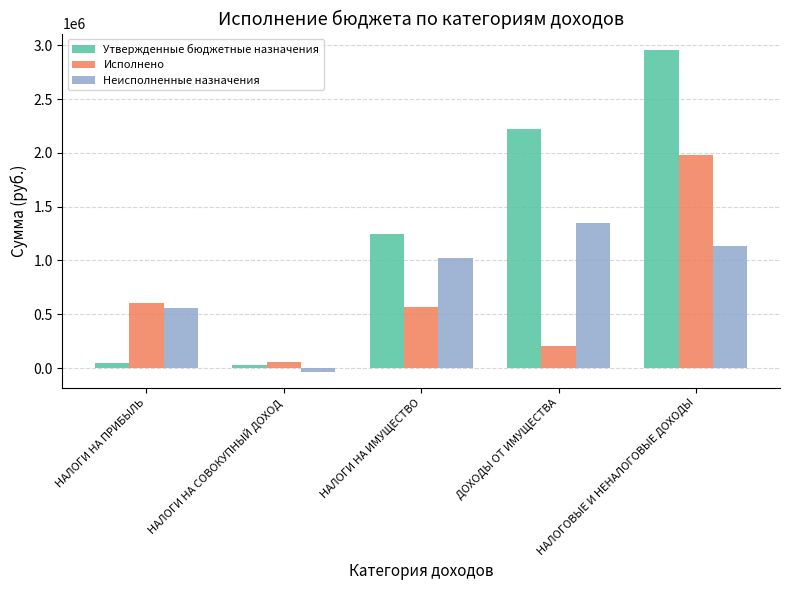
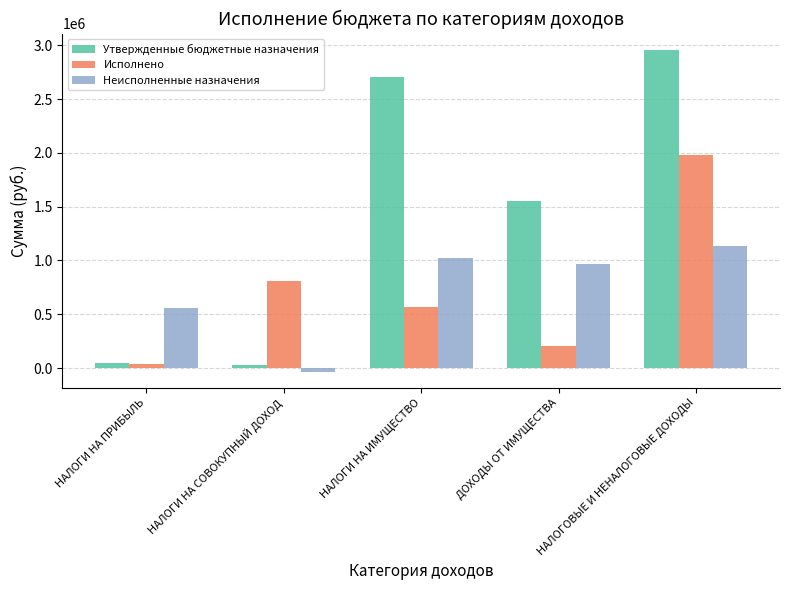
  {
    "Утвержденные бюджетные назначения": {
      "НАЛОГИ НА ПРИБЫЛЬ": 50000,
      "НАЛОГИ НА СОВОКУПНЫЙ ДОХОД": 30000,
-     "НАЛОГИ НА ИМУЩЕСТВО": 1240000,
-     "ДОХОДЫ ОТ ИМУЩЕСТВА": 2220000,
+     "НАЛОГИ НА ИМУЩЕСТВО": 2700000,
+     "ДОХОДЫ ОТ ИМУЩЕСТВА": 1560000,
      "НАЛОГОВЫЕ И НЕНАЛОГОВЫЕ ДОХОДЫ": 2960000
    },
    "Исполнено": {
-     "НАЛОГИ НА ПРИБЫЛЬ": 600000,
-     "НАЛОГИ НА СОВОКУПНЫЙ ДОХОД": 60000,
+     "НАЛОГИ НА ПРИБЫЛЬ": 30000,
+     "НАЛОГИ НА СОВОКУПНЫЙ ДОХОД": 810000,
      "НАЛОГИ НА ИМУЩЕСТВО": 570000,
      "ДОХОДЫ ОТ ИМУЩЕСТВА": 210000,
      "НАЛОГОВЫЕ И НЕНАЛОГОВЫЕ ДОХОДЫ": 1980000
    },
    "Неисполненные назначения": {
      "НАЛОГИ НА ПРИБЫЛЬ": 560000,
      "НАЛОГИ НА СОВОКУПНЫЙ ДОХОД": -30000,
      "НАЛОГИ НА ИМУЩЕСТВО": 1030000,
-     "ДОХОДЫ ОТ ИМУЩЕСТВА": 1350000,
+     "ДОХОДЫ ОТ ИМУЩЕСТВА": 970000,
      "НАЛОГОВЫЕ И НЕНАЛОГОВЫЕ ДОХОДЫ": 1130000
    }
  }
